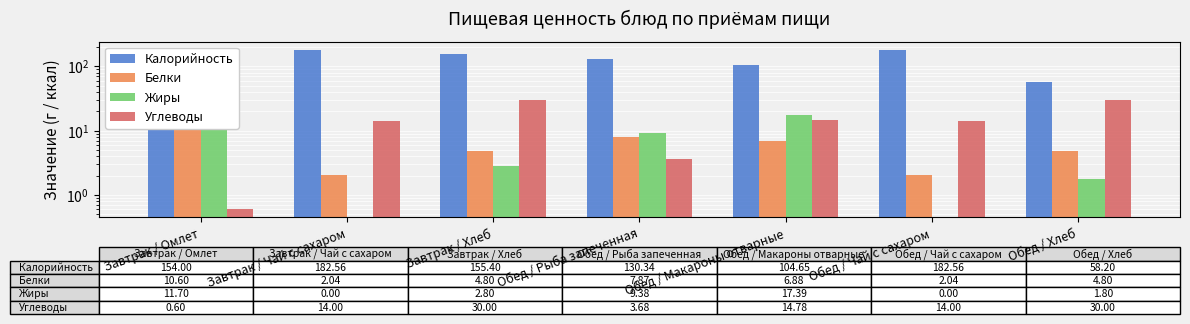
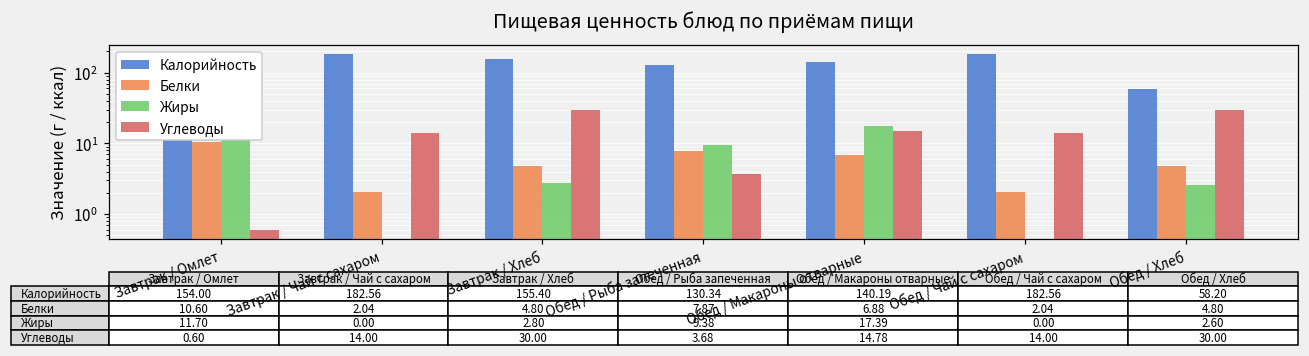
  {
    "Калорийность": {
-     "Обед / Макароны отварные": 104.65
+     "Обед / Макароны отварные": 140.19
    },
    "Жиры": {
      "Обед / Рыба запеченная": 9.38,
      "Обед / Макароны отварные": 17.39,
-     "Обед / Хлеб": 1.80
+     "Обед / Хлеб": 2.60
    }
  }
